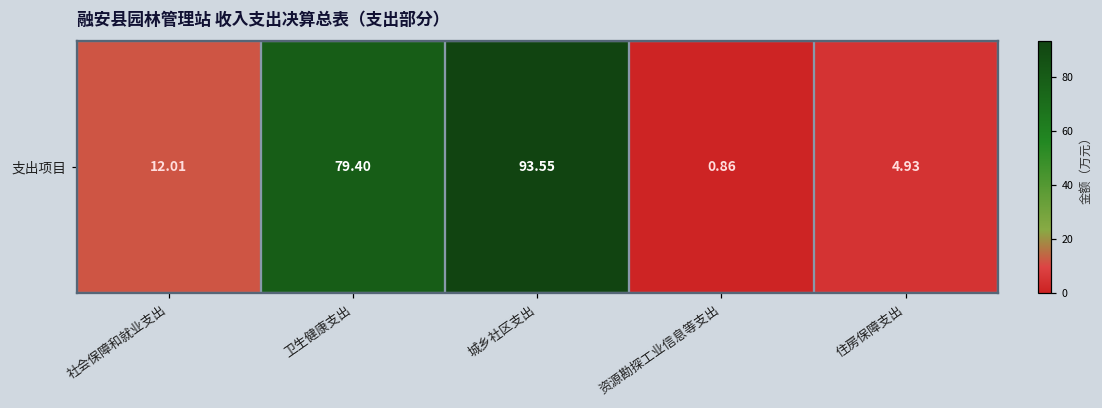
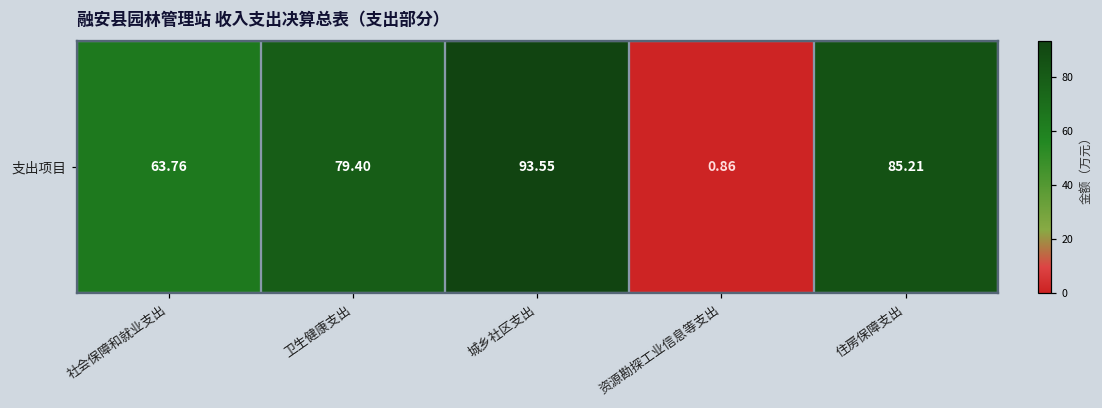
  {
    "支出项目": {
-     "社会保障和就业支出": 12.01,
+     "社会保障和就业支出": 63.76,
      "卫生健康支出": 79.40,
      "城乡社区支出": 93.55,
      "资源勘探工业信息等支出": 0.86,
-     "住房保障支出": 4.93
+     "住房保障支出": 85.21
    }
  }
